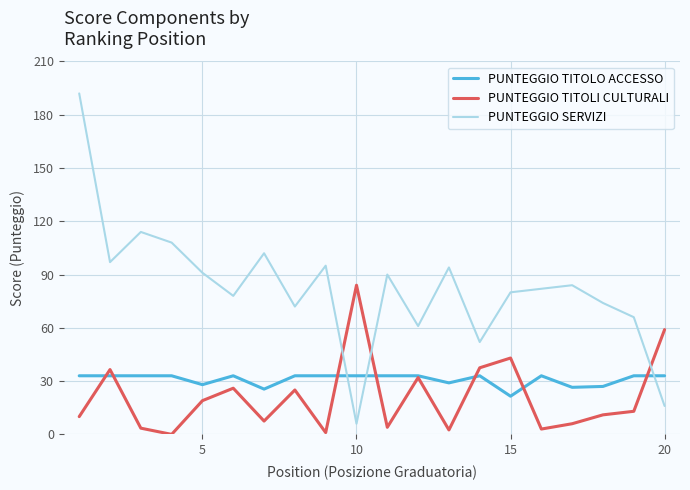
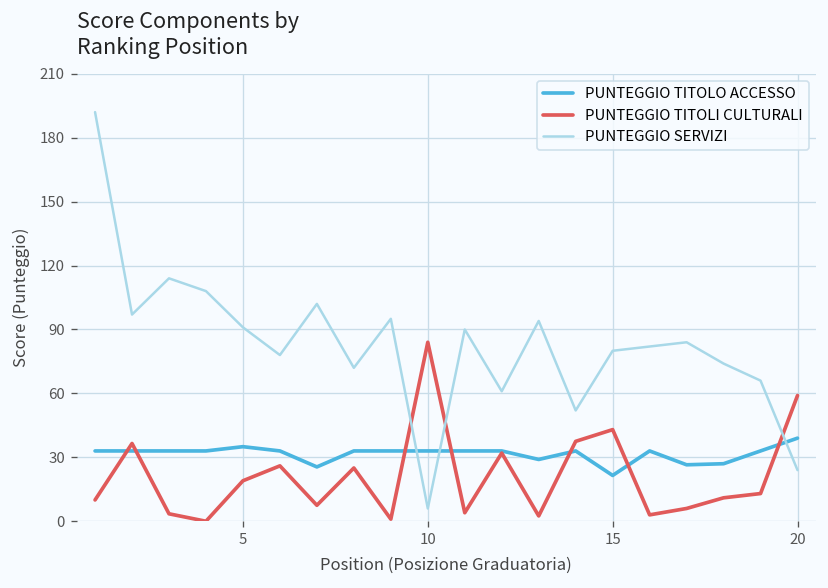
  {
    "PUNTEGGIO TITOLO ACCESSO": {
-     "5": 28,
+     "5": 35,
      "10": 33,
      "15": 22,
-     "20": 33
+     "20": 39
    },
    "PUNTEGGIO TITOLI CULTURALI": {
      "5": 19,
      "10": 84,
      "15": 43,
      "20": 59
    },
    "PUNTEGGIO SERVIZI": {
      "5": 91,
      "10": 6,
      "15": 80,
-     "20": 16
+     "20": 24
    }
  }
